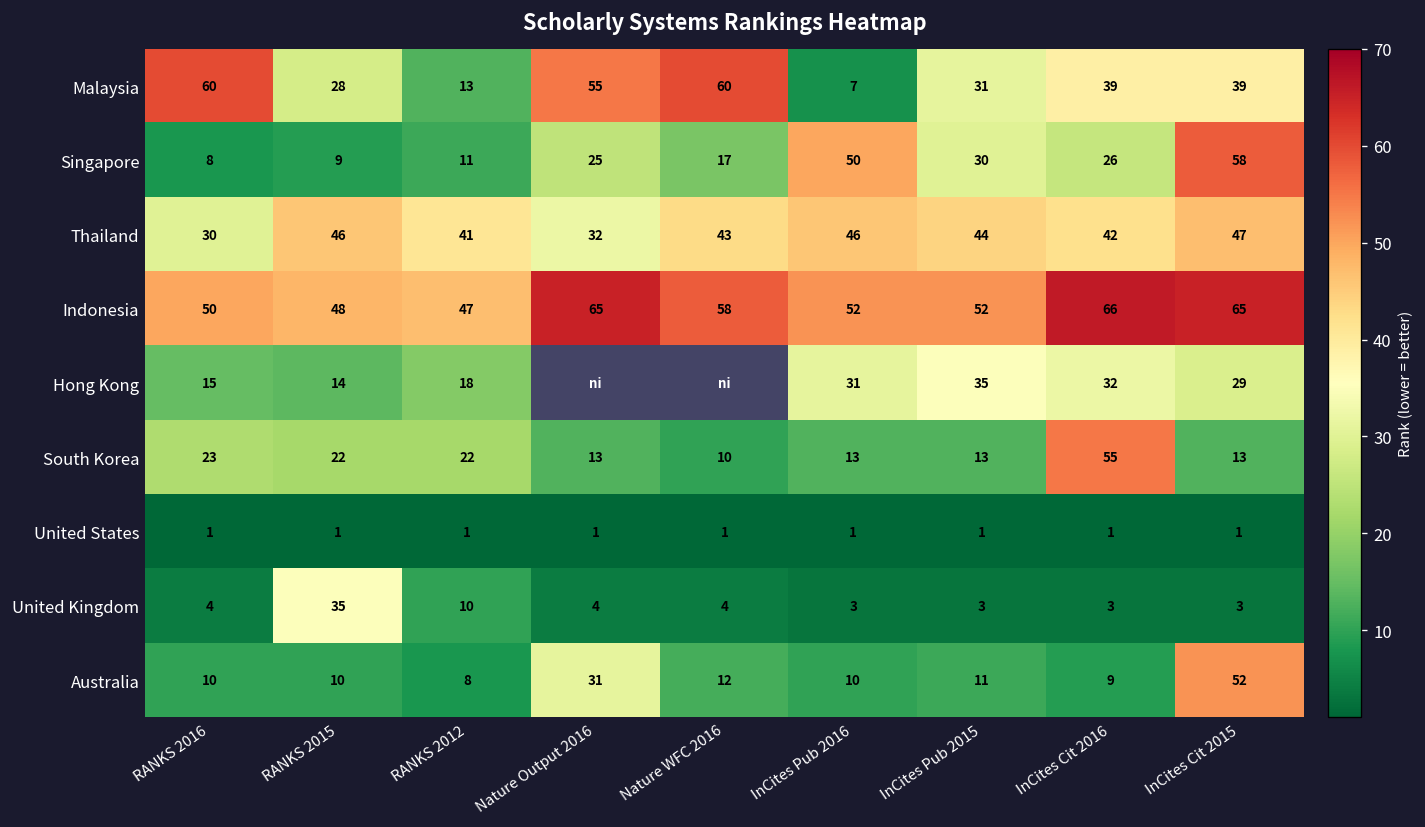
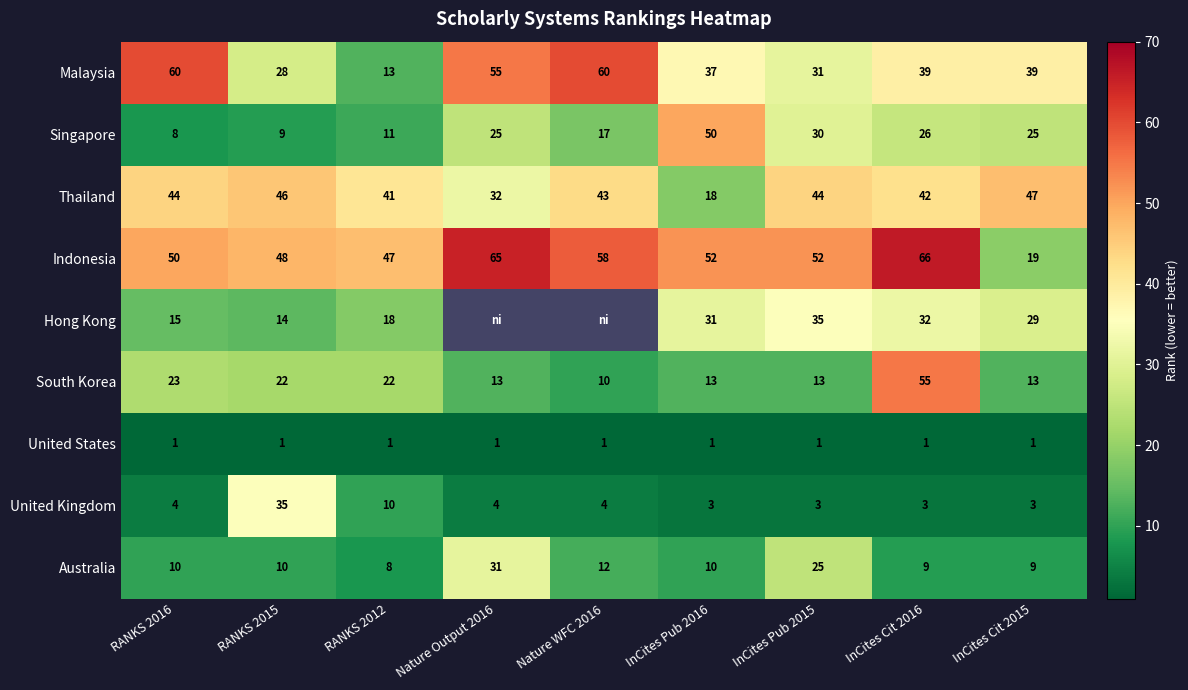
  {
    "Malaysia": {
      "RANKS 2016": 60,
      "RANKS 2015": 28,
      "RANKS 2012": 13,
      "Nature Output 2016": 55,
      "Nature WFC 2016": 60,
-     "InCites Pub 2016": 7,
+     "InCites Pub 2016": 37,
      "InCites Pub 2015": 31,
      "InCites Cit 2016": 39,
      "InCites Cit 2015": 39
    },
    "Singapore": {
      "RANKS 2016": 8,
      "RANKS 2015": 9,
      "RANKS 2012": 11,
      "Nature Output 2016": 25,
      "Nature WFC 2016": 17,
      "InCites Pub 2016": 50,
      "InCites Pub 2015": 30,
      "InCites Cit 2016": 26,
-     "InCites Cit 2015": 58
+     "InCites Cit 2015": 25
    },
    "Thailand": {
-     "RANKS 2016": 30,
+     "RANKS 2016": 44,
      "RANKS 2015": 46,
      "RANKS 2012": 41,
      "Nature Output 2016": 32,
      "Nature WFC 2016": 43,
-     "InCites Pub 2016": 46,
+     "InCites Pub 2016": 18,
      "InCites Pub 2015": 44,
      "InCites Cit 2016": 42,
      "InCites Cit 2015": 47
    },
    "Indonesia": {
      "RANKS 2016": 50,
      "RANKS 2015": 48,
      "RANKS 2012": 47,
      "Nature Output 2016": 65,
      "Nature WFC 2016": 58,
      "InCites Pub 2016": 52,
      "InCites Pub 2015": 52,
      "InCites Cit 2016": 66,
-     "InCites Cit 2015": 65
+     "InCites Cit 2015": 19
    },
    "Hong Kong": {
      "RANKS 2016": 15,
      "RANKS 2015": 14,
      "RANKS 2012": 18,
      "InCites Pub 2016": 31,
      "InCites Pub 2015": 35,
      "InCites Cit 2016": 32,
      "InCites Cit 2015": 29
    },
    "South Korea": {
      "RANKS 2016": 23,
      "RANKS 2015": 22,
      "RANKS 2012": 22,
      "Nature Output 2016": 13,
      "Nature WFC 2016": 10,
      "InCites Pub 2016": 13,
      "InCites Pub 2015": 13,
      "InCites Cit 2016": 55,
      "InCites Cit 2015": 13
    },
    "United States": {
      "RANKS 2016": 1,
      "RANKS 2015": 1,
      "RANKS 2012": 1,
      "Nature Output 2016": 1,
      "Nature WFC 2016": 1,
      "InCites Pub 2016": 1,
      "InCites Pub 2015": 1,
      "InCites Cit 2016": 1,
      "InCites Cit 2015": 1
    },
    "United Kingdom": {
      "RANKS 2016": 4,
      "RANKS 2015": 35,
      "RANKS 2012": 10,
      "Nature Output 2016": 4,
      "Nature WFC 2016": 4,
      "InCites Pub 2016": 3,
      "InCites Pub 2015": 3,
      "InCites Cit 2016": 3,
      "InCites Cit 2015": 3
    },
    "Australia": {
      "RANKS 2016": 10,
      "RANKS 2015": 10,
      "RANKS 2012": 8,
      "Nature Output 2016": 31,
      "Nature WFC 2016": 12,
      "InCites Pub 2016": 10,
-     "InCites Pub 2015": 11,
+     "InCites Pub 2015": 25,
      "InCites Cit 2016": 9,
-     "InCites Cit 2015": 52
+     "InCites Cit 2015": 9
    }
  }
